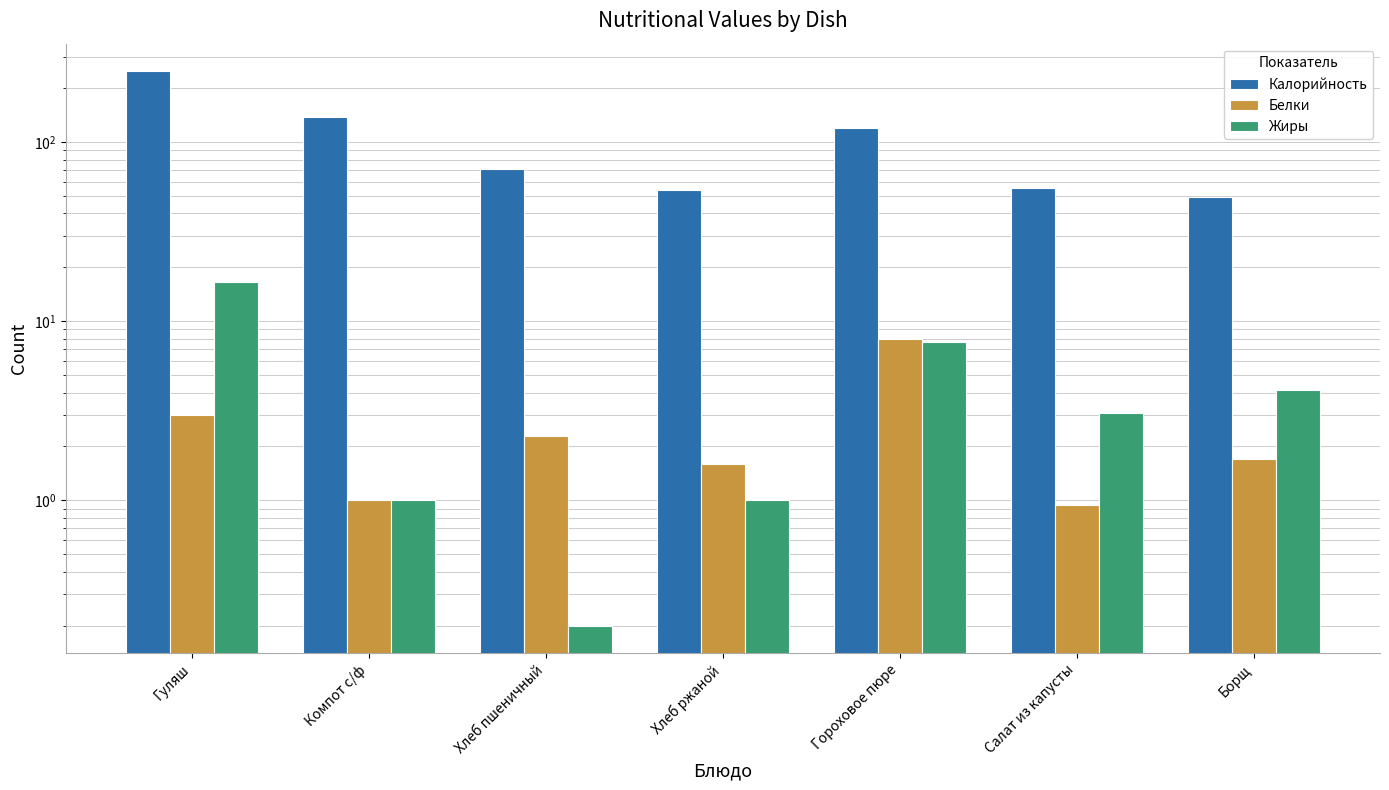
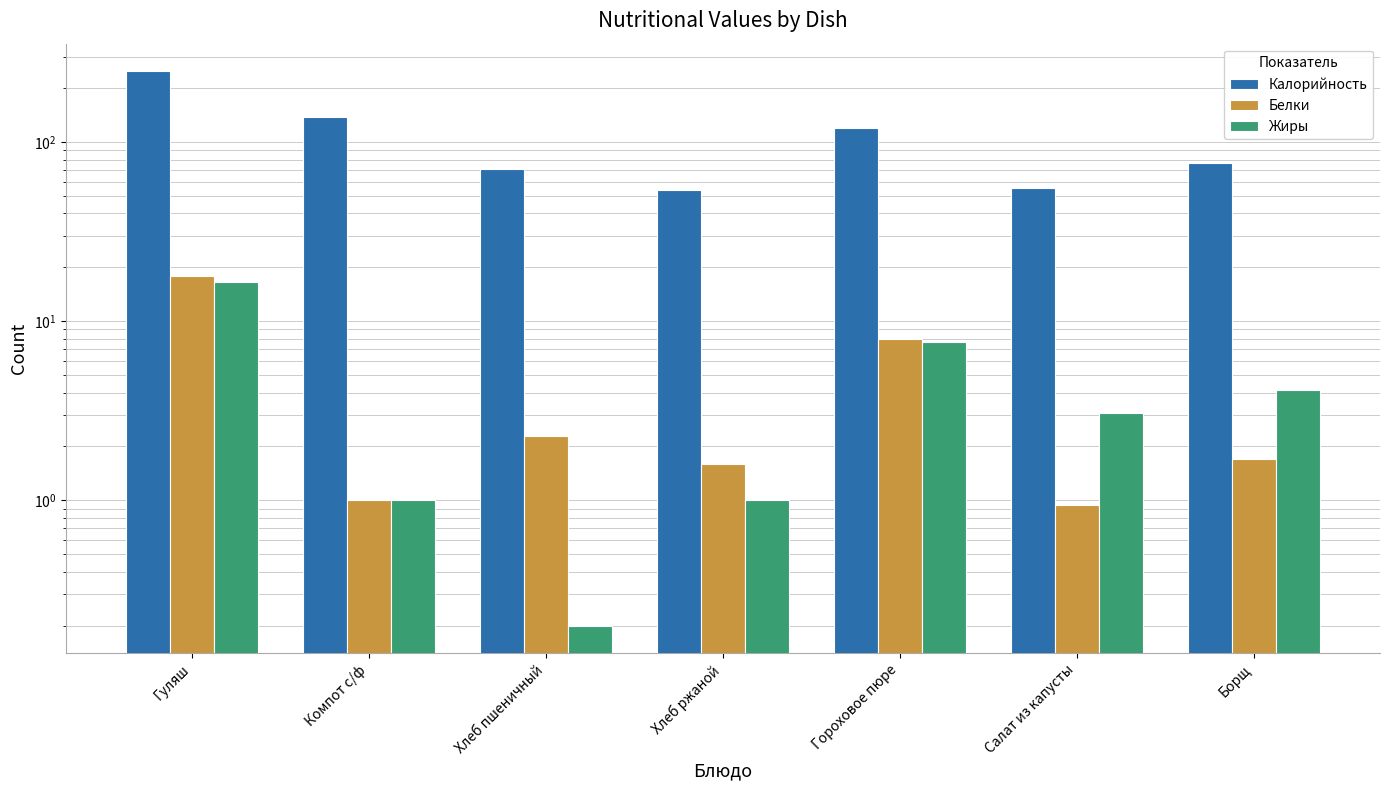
  {
    "Калорийность": {
      "Гуляш": 250,
      "Компот с/ф": 140,
      "Хлеб пшеничный": 71,
      "Хлеб ржаной": 54,
      "Гороховое пюре": 120,
      "Салат из капусты": 55,
-     "Борщ": 50
+     "Борщ": 76
    },
    "Белки": {
-     "Гуляш": 3,
+     "Гуляш": 18,
      "Компот с/ф": 1,
      "Хлеб пшеничный": 2.3,
      "Хлеб ржаной": 1.6,
      "Гороховое пюре": 8,
      "Салат из капусты": 0.9,
      "Борщ": 1.7
    },
    "Жиры": {
      "Гуляш": 17,
      "Компот с/ф": 1,
      "Хлеб пшеничный": 0.20,
      "Хлеб ржаной": 1,
      "Гороховое пюре": 7.6,
      "Салат из капусты": 3,
      "Борщ": 4.2
    }
  }
